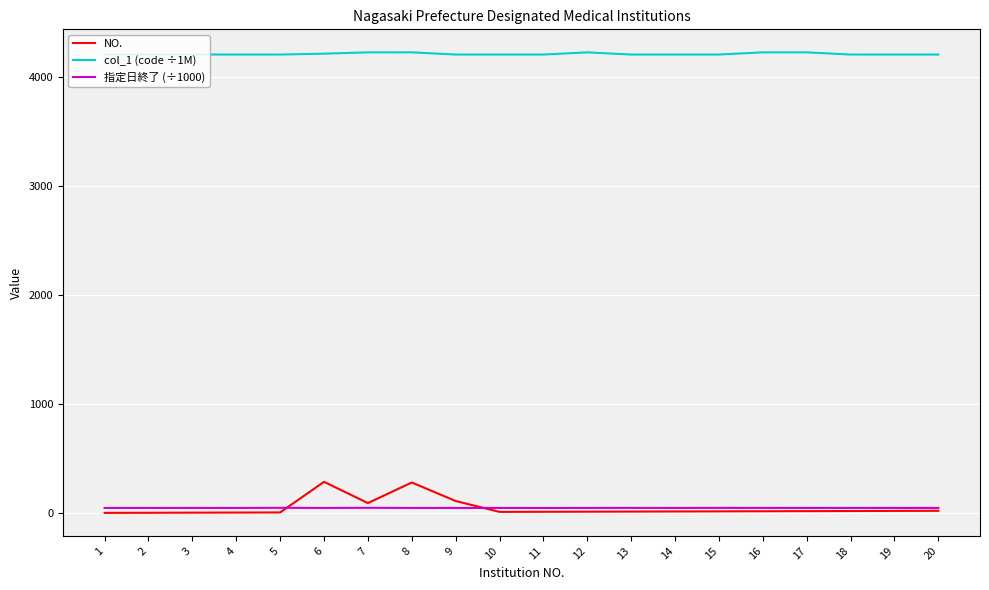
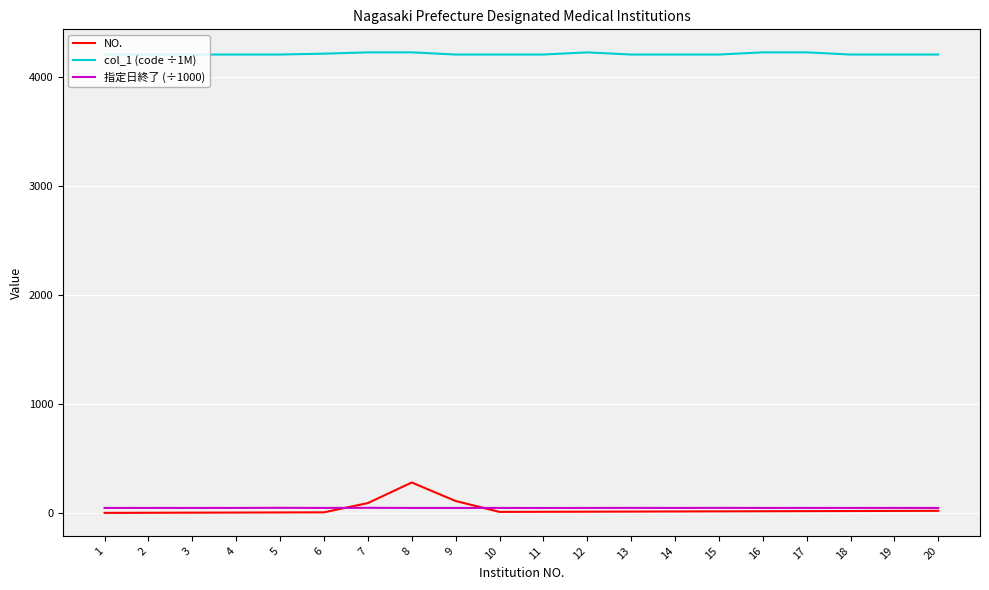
  {
    "NO.": {
      "1": 0,
      "2": 0,
      "3": 0,
      "4": 0,
      "5": 10,
-     "6": 290,
+     "6": 10,
      "7": 90,
      "8": 280,
      "9": 110,
      "10": 10,
      "11": 10,
      "12": 10,
      "13": 10,
      "14": 10,
      "15": 20,
      "16": 20,
      "17": 20,
      "18": 20,
      "19": 20,
      "20": 20
    },
    "col_1 (code ÷1M)": {
      "4": 4210,
      "5": 4210,
      "6": 4220,
      "7": 4230,
      "8": 4230,
      "9": 4210,
      "10": 4210,
      "11": 4210,
      "12": 4230,
      "13": 4210,
      "14": 4210,
      "15": 4210,
      "16": 4230,
      "17": 4230,
      "18": 4210,
      "19": 4210,
      "20": 4210
    },
    "指定日終了 (÷1000)": {
      "1": 50,
      "2": 50,
      "3": 50,
      "4": 50,
      "5": 50,
      "6": 50,
      "7": 50,
      "8": 50,
      "9": 50,
      "10": 50,
      "11": 50,
      "12": 50,
      "13": 50,
      "14": 50,
      "15": 50,
      "16": 50,
      "17": 50,
      "18": 50,
      "19": 50,
      "20": 50
    }
  }
